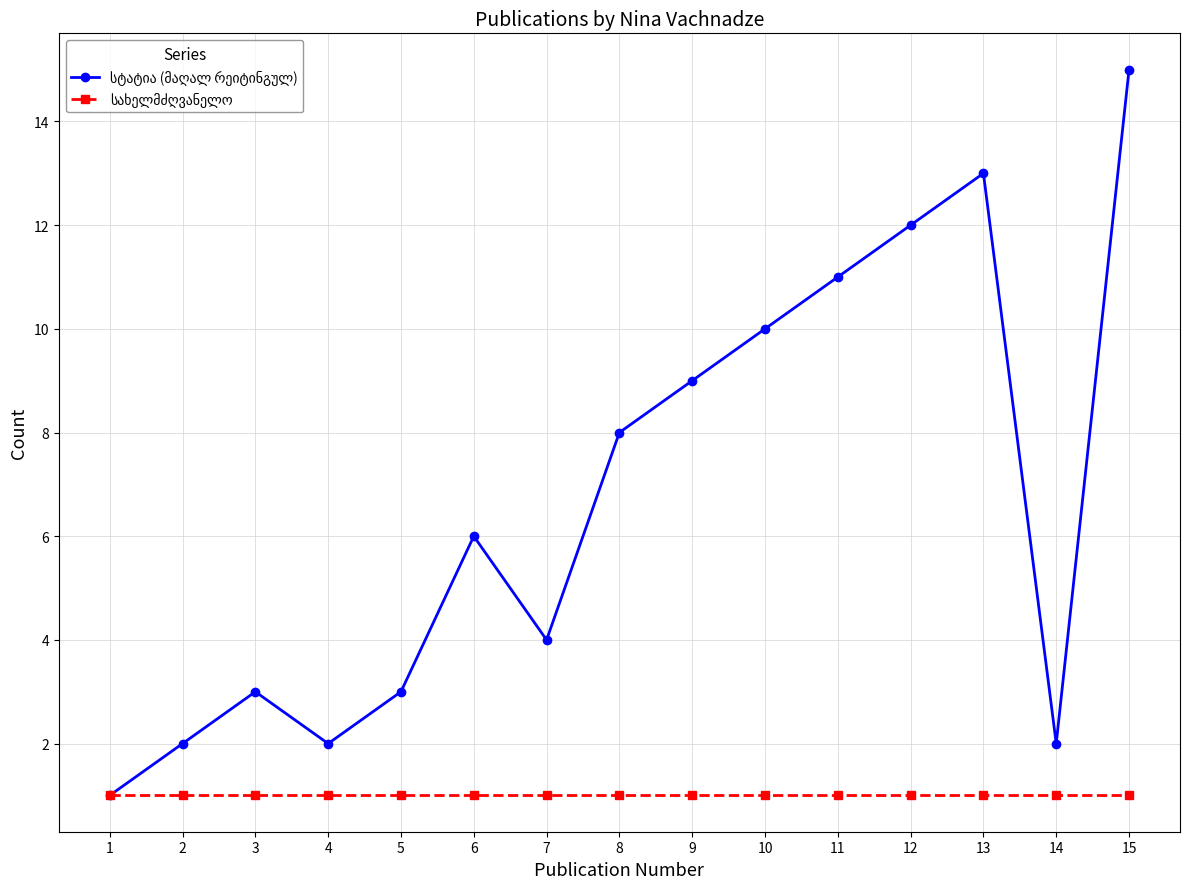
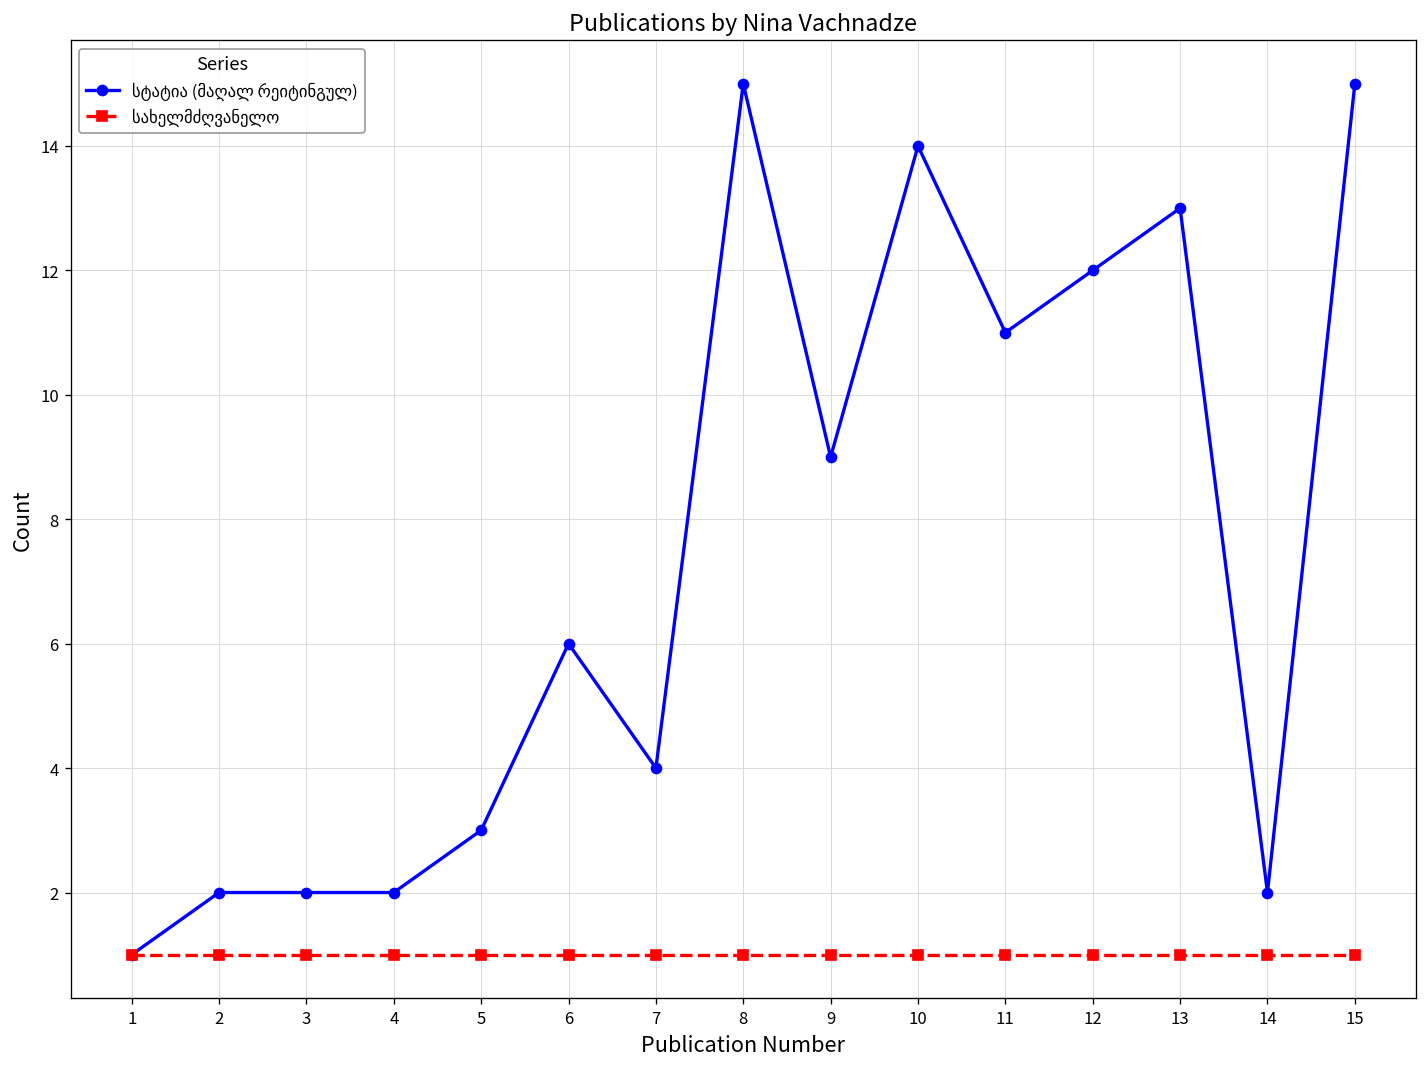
  {
    "სტატია (მაღალ რეიტინგულ)": {
      "2": 2,
-     "3": 3,
+     "3": 2,
      "4": 2,
      "5": 3,
      "6": 6,
      "7": 4,
-     "8": 8,
+     "8": 15,
      "9": 9,
-     "10": 10,
+     "10": 14,
      "11": 11,
      "12": 12,
      "13": 13,
      "14": 2,
      "15": 15
    },
    "სახელმძღვანელო": {
      "2": 1,
      "3": 1,
      "4": 1,
      "5": 1,
      "6": 1,
      "7": 1,
      "8": 1,
      "9": 1,
      "10": 1,
      "11": 1,
      "12": 1,
      "13": 1,
      "14": 1,
      "15": 1
    }
  }
